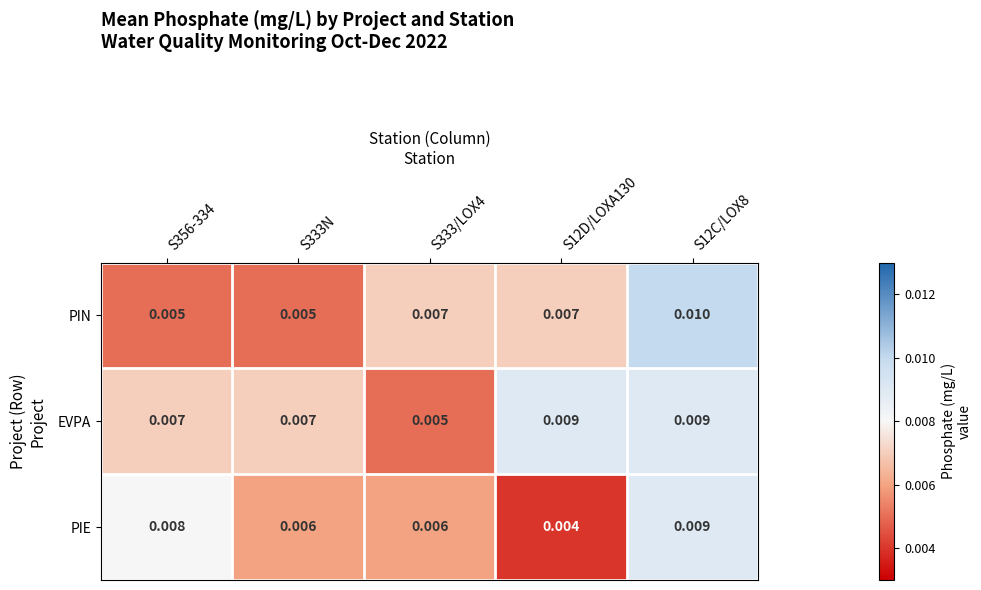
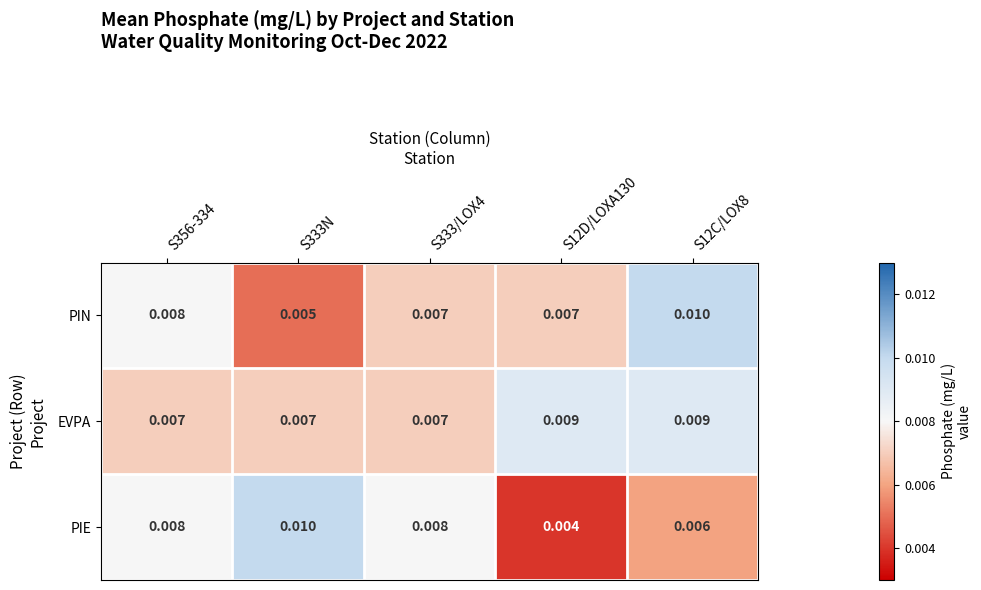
  {
    "PIN": {
-     "S356-334": 0.005,
+     "S356-334": 0.008,
      "S333N": 0.005,
      "S333/LOX4": 0.007,
      "S12D/LOXA130": 0.007,
      "S12C/LOX8": 0.010
    },
    "EVPA": {
      "S356-334": 0.007,
      "S333N": 0.007,
-     "S333/LOX4": 0.005,
+     "S333/LOX4": 0.007,
      "S12D/LOXA130": 0.009,
      "S12C/LOX8": 0.009
    },
    "PIE": {
      "S356-334": 0.008,
-     "S333N": 0.006,
-     "S333/LOX4": 0.006,
+     "S333N": 0.010,
+     "S333/LOX4": 0.008,
      "S12D/LOXA130": 0.004,
-     "S12C/LOX8": 0.009
+     "S12C/LOX8": 0.006
    }
  }
